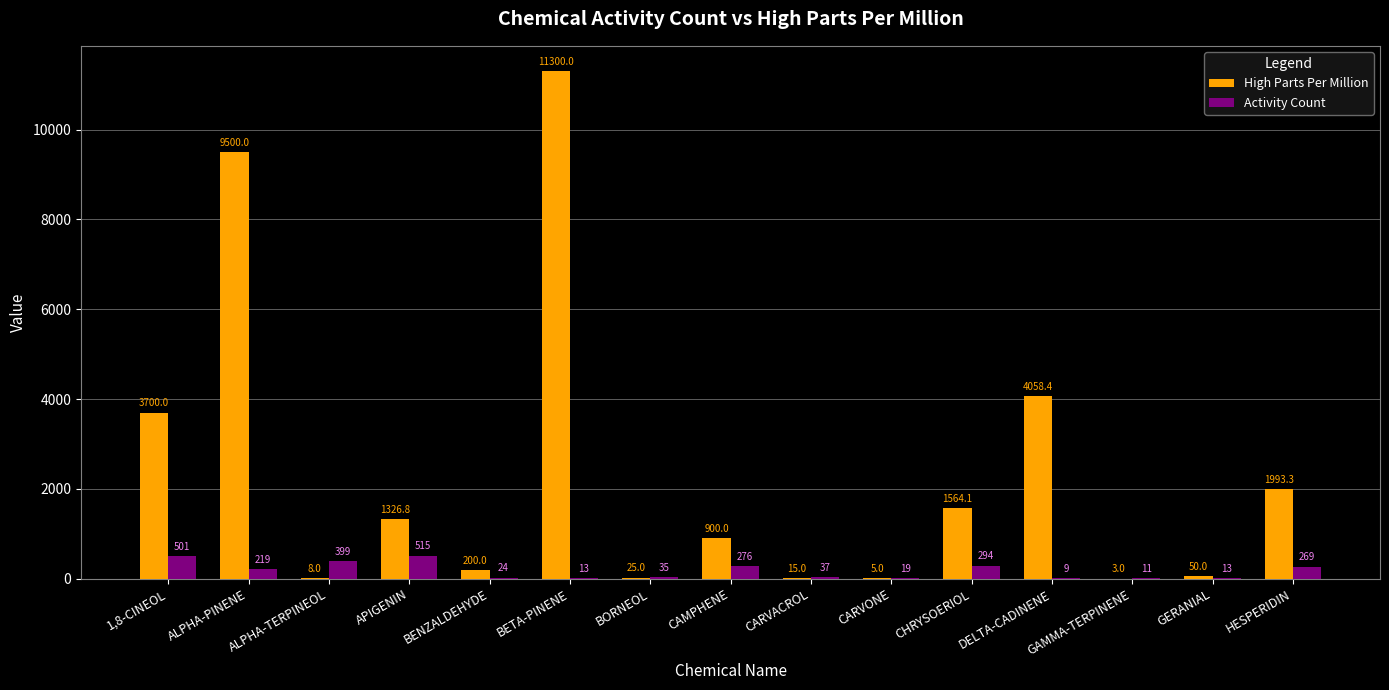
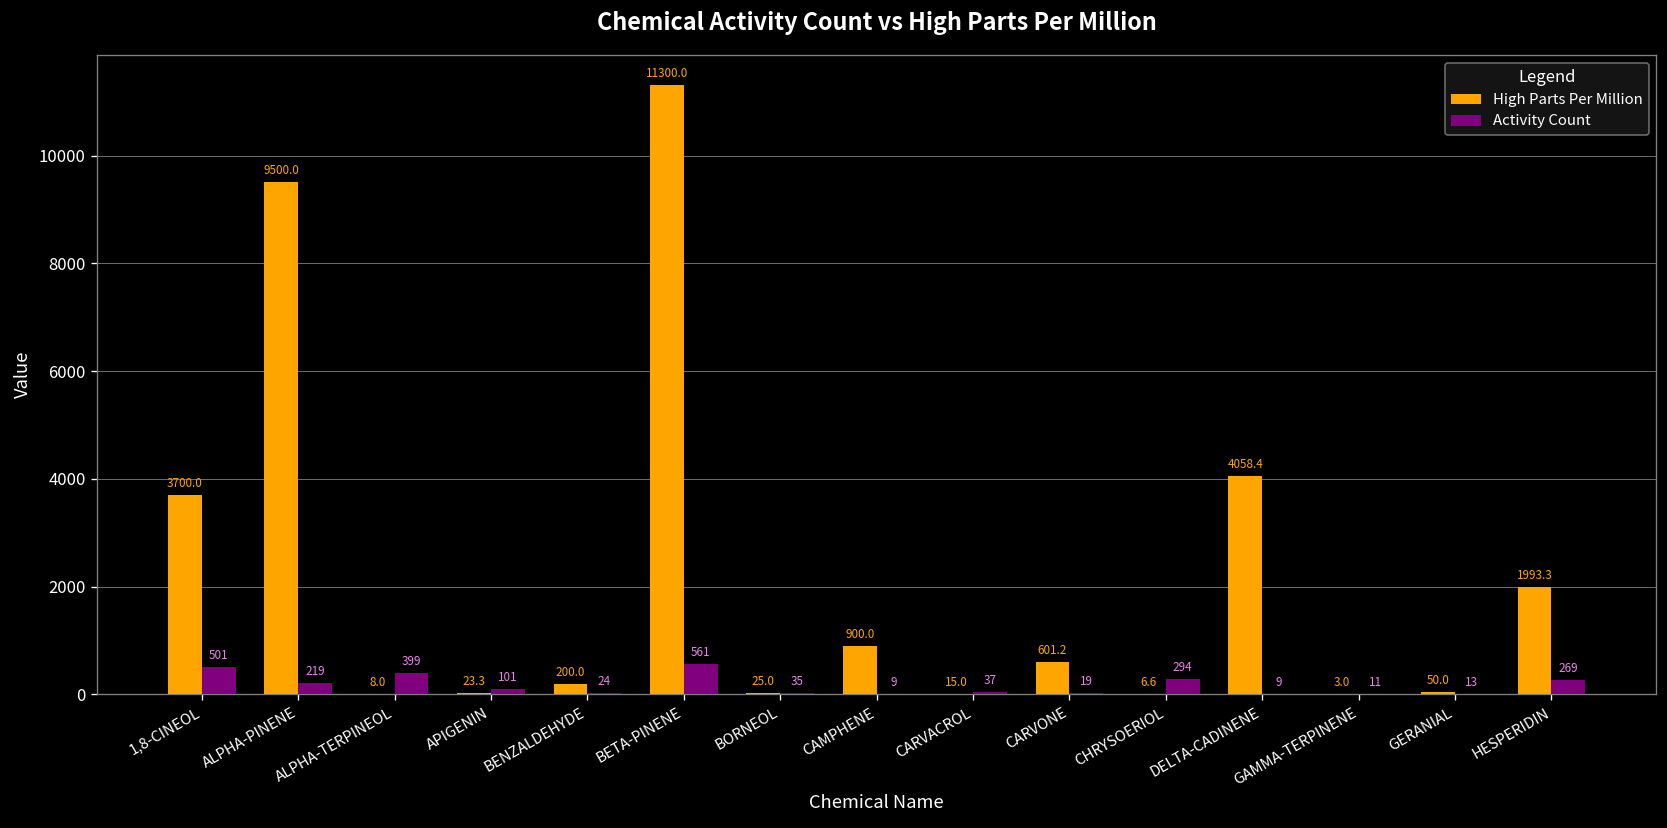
  {
    "High Parts Per Million": {
      "1,8-CINEOL": 3700.0,
      "ALPHA-PINENE": 9500.0,
      "ALPHA-TERPINEOL": 8.0,
-     "APIGENIN": 1326.8,
+     "APIGENIN": 23.3,
      "BENZALDEHYDE": 200.0,
      "BETA-PINENE": 11300.0,
      "BORNEOL": 25.0,
      "CAMPHENE": 900.0,
      "CARVACROL": 15.0,
-     "CARVONE": 5.0,
-     "CHRYSOERIOL": 1564.1,
+     "CARVONE": 601.2,
+     "CHRYSOERIOL": 6.6,
      "DELTA-CADINENE": 4058.4,
      "GAMMA-TERPINENE": 3.0,
      "GERANIAL": 50.0,
      "HESPERIDIN": 1993.3
    },
    "Activity Count": {
      "1,8-CINEOL": 501,
      "ALPHA-PINENE": 219,
      "ALPHA-TERPINEOL": 399,
-     "APIGENIN": 515,
+     "APIGENIN": 101,
      "BENZALDEHYDE": 24,
-     "BETA-PINENE": 13,
+     "BETA-PINENE": 561,
      "BORNEOL": 35,
-     "CAMPHENE": 276,
+     "CAMPHENE": 9,
      "CARVACROL": 37,
      "CARVONE": 19,
      "CHRYSOERIOL": 294,
      "DELTA-CADINENE": 9,
      "GAMMA-TERPINENE": 11,
      "GERANIAL": 13,
      "HESPERIDIN": 269
    }
  }
